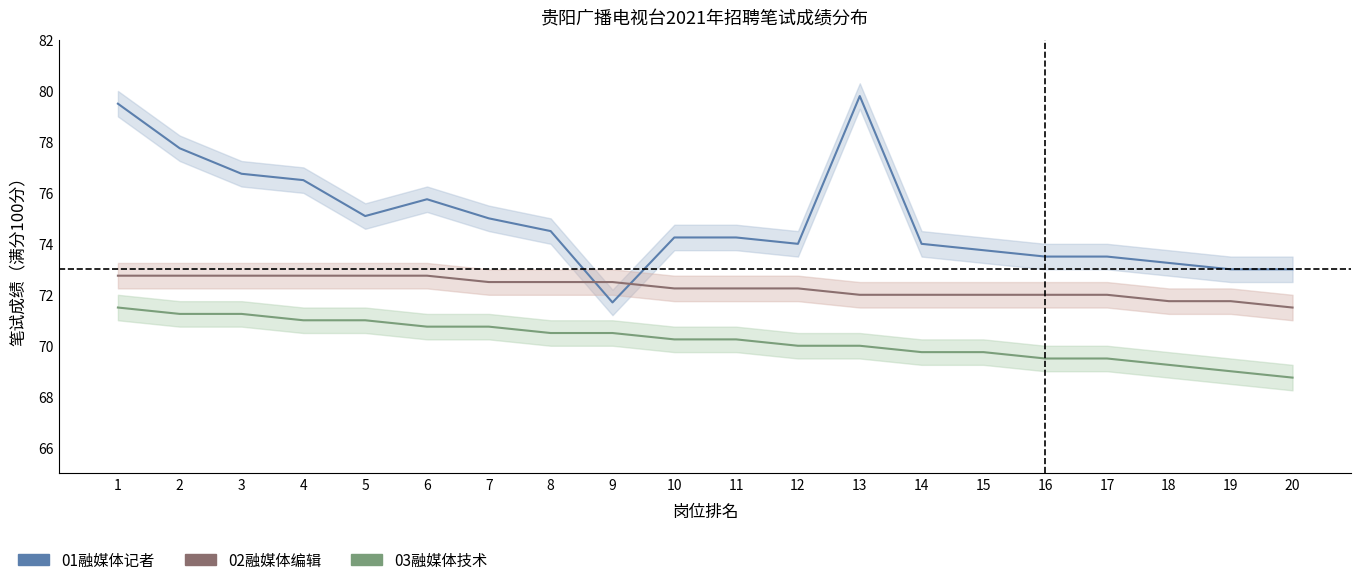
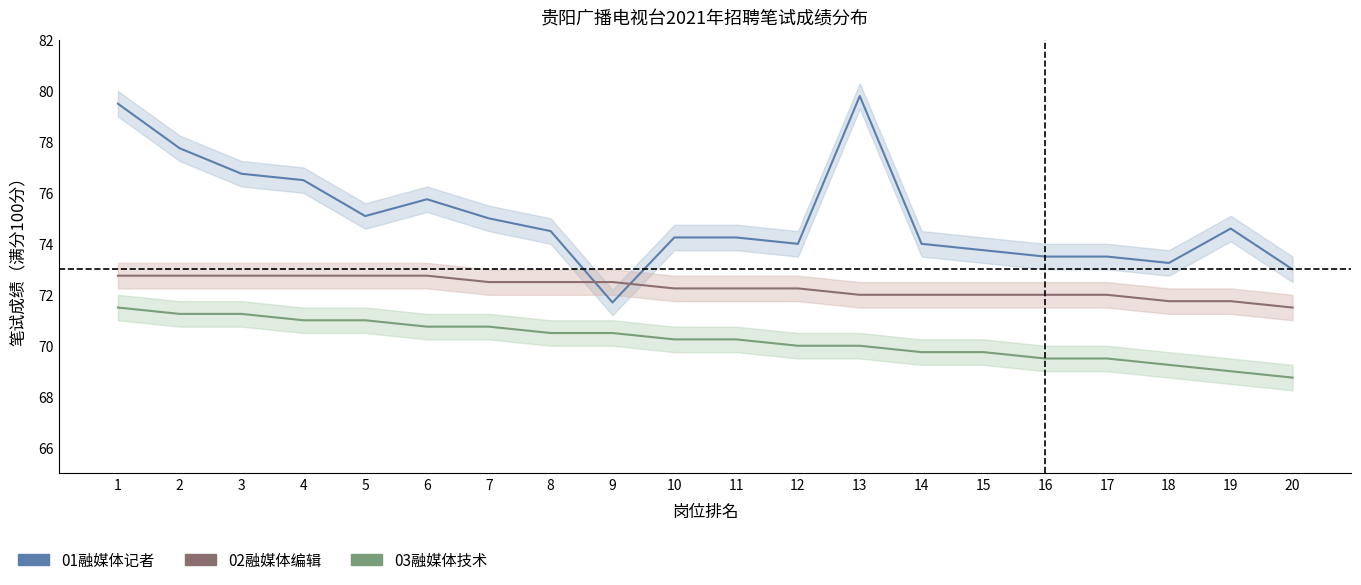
  {
    "01融媒体记者": {
      "1": 79.5,
      "2": 77.8,
      "3": 76.8,
      "4": 76.5,
      "5": 75.1,
      "6": 75.8,
      "7": 75.0,
      "8": 74.5,
      "9": 71.7,
      "10": 74.3,
      "11": 74.3,
      "12": 74.0,
      "13": 79.8,
      "14": 74.0,
      "15": 73.8,
      "16": 73.5,
      "17": 73.5,
      "18": 73.3,
-     "19": 73.0,
+     "19": 74.6,
      "20": 73.0
    }
  }
